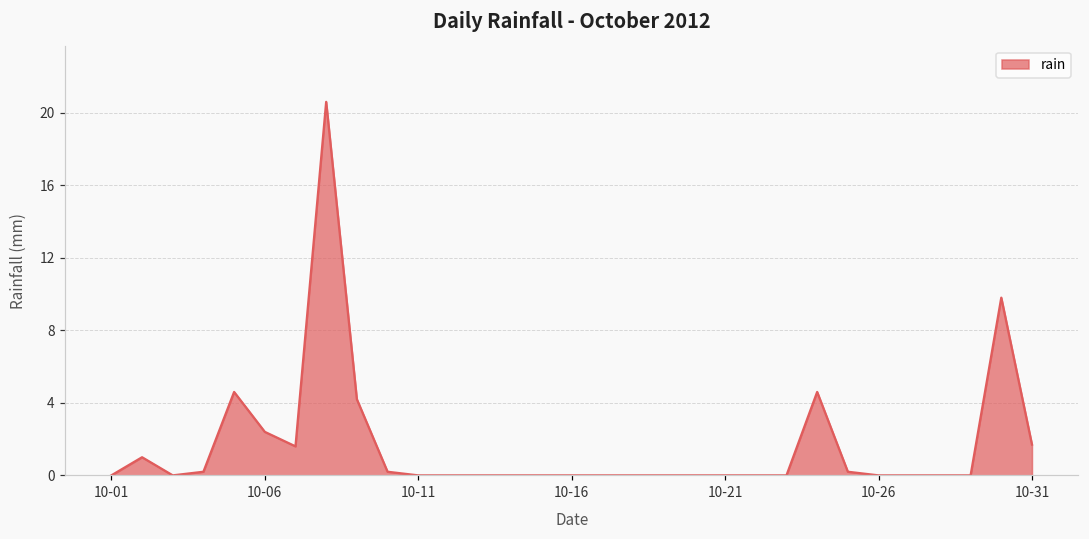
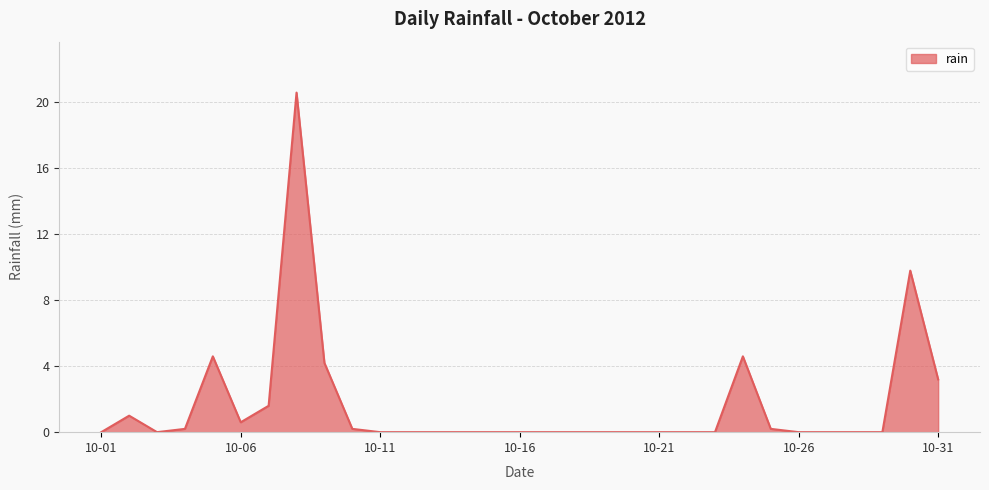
  {
    "10-01": 0.0,
-   "10-06": 2.4,
+   "10-06": 0.6,
    "10-11": 0.0,
    "10-16": 0.0,
    "10-21": 0.0,
    "10-26": 0.0,
-   "10-31": 1.7
+   "10-31": 3.2
  }
